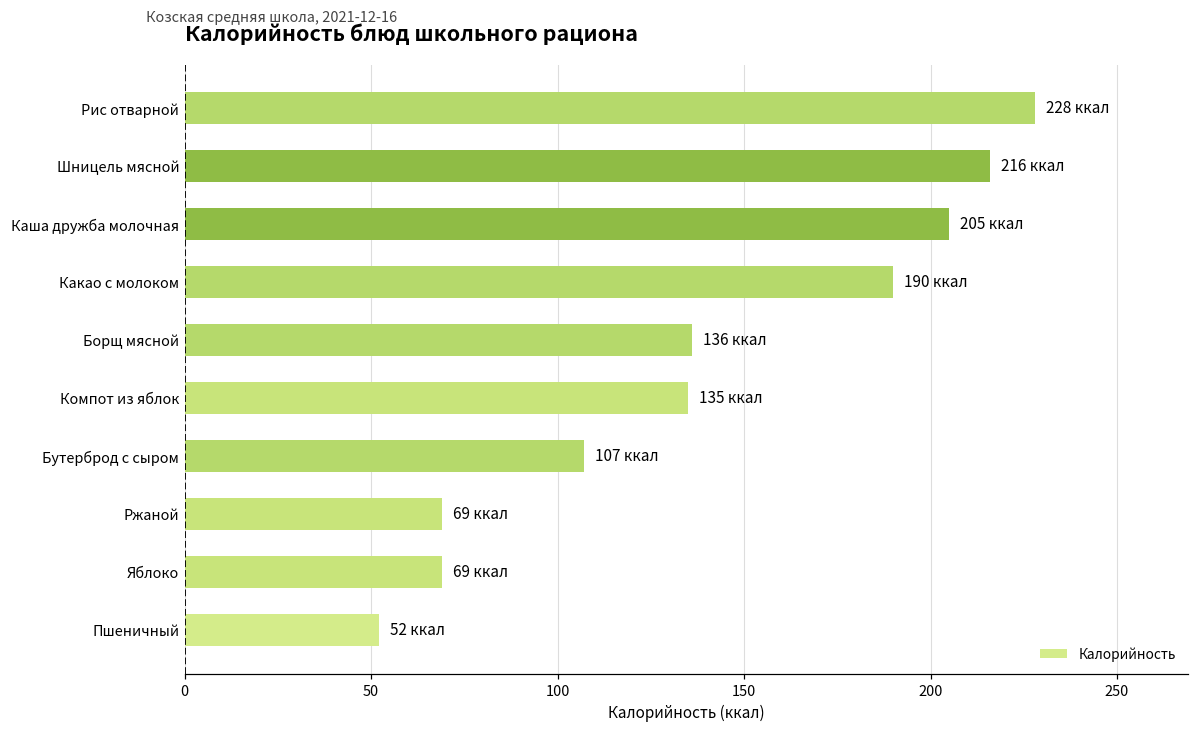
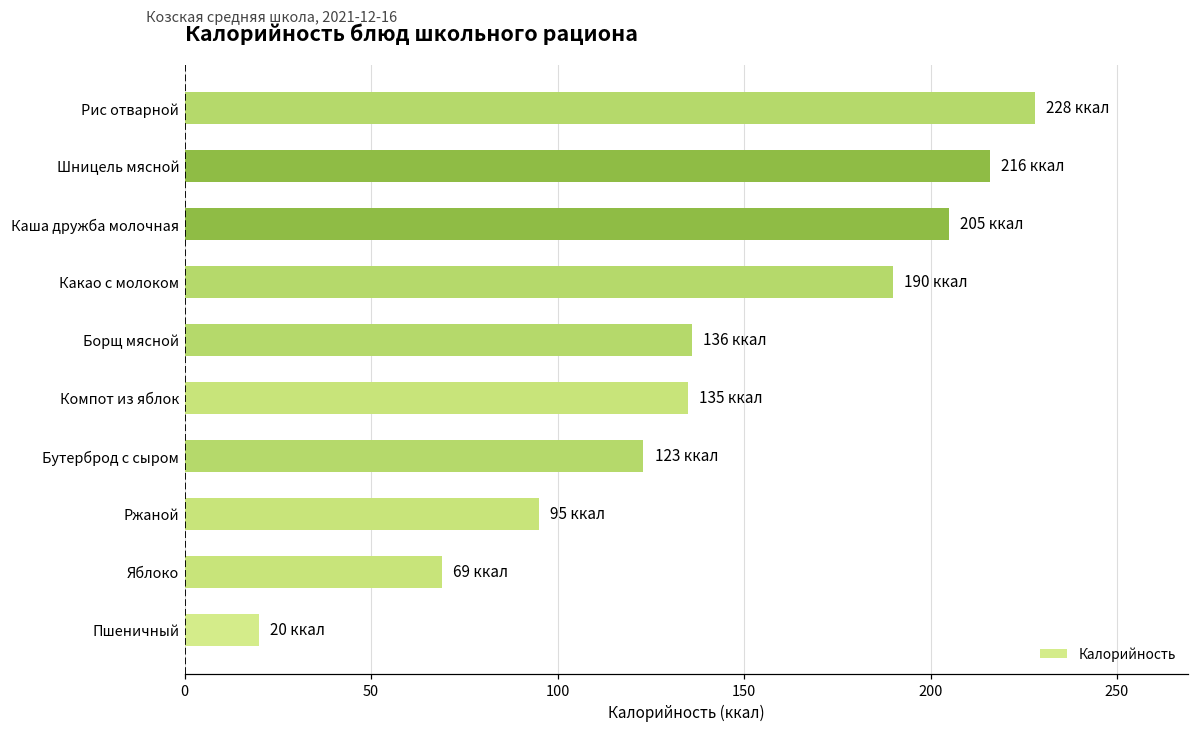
  {
    "Рис отварной": 228,
    "Шницель мясной": 216,
    "Каша дружба молочная": 205,
    "Какао с молоком": 190,
    "Борщ мясной": 136,
    "Компот из яблок": 135,
-   "Бутерброд с сыром": 107,
-   "Ржаной": 69,
+   "Бутерброд с сыром": 123,
+   "Ржаной": 95,
    "Яблоко": 69,
-   "Пшеничный": 52
+   "Пшеничный": 20
  }
